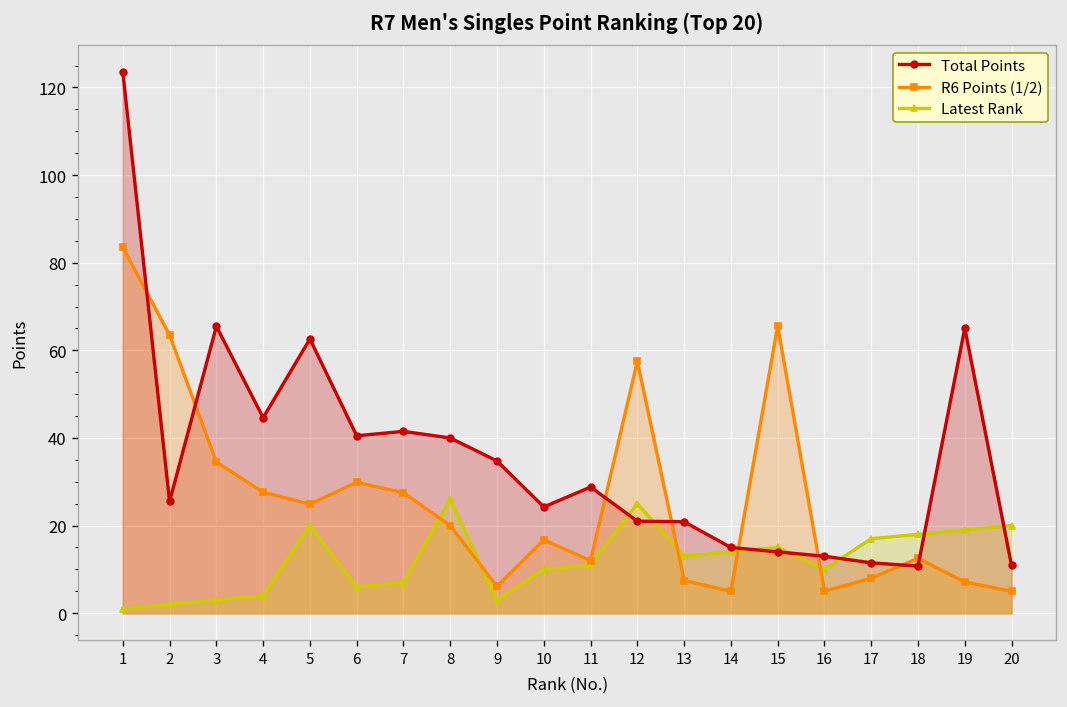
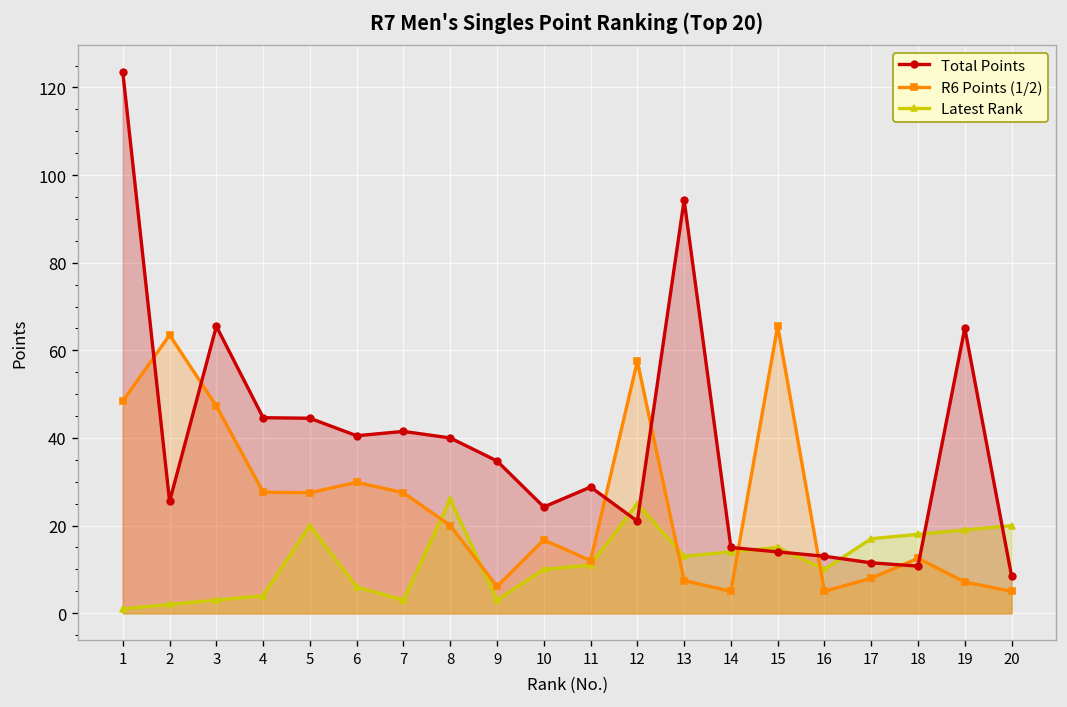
  {
    "Total Points": {
      "1": 124,
      "2": 26,
      "3": 66,
      "4": 45,
-     "5": 63,
+     "5": 45,
      "6": 41,
      "7": 42,
      "8": 40,
      "9": 35,
      "10": 24,
      "11": 29,
      "12": 21,
-     "13": 21,
+     "13": 94,
      "14": 15,
      "15": 14,
      "16": 13,
      "17": 12,
      "18": 11,
      "19": 65,
-     "20": 11
+     "20": 9
    },
    "R6 Points (1/2)": {
-     "1": 84,
+     "1": 48,
      "2": 64,
-     "3": 35,
+     "3": 47,
      "4": 28,
-     "5": 25,
+     "5": 28,
      "6": 30,
      "7": 28,
      "8": 20,
      "9": 6,
      "10": 17,
      "11": 12,
      "12": 58,
      "13": 7,
      "14": 5,
      "15": 66,
      "16": 5,
      "17": 8,
      "18": 13,
      "19": 7,
      "20": 5
    },
    "Latest Rank": {
      "1": 1,
      "2": 2,
      "3": 3,
      "4": 4,
      "5": 20,
      "6": 6,
-     "7": 7,
+     "7": 3,
      "8": 26,
      "9": 3,
      "10": 10,
      "11": 11,
      "12": 25,
      "13": 13,
      "14": 14,
      "15": 15,
      "16": 10,
      "17": 17,
      "18": 18,
      "19": 19,
      "20": 20
    }
  }
